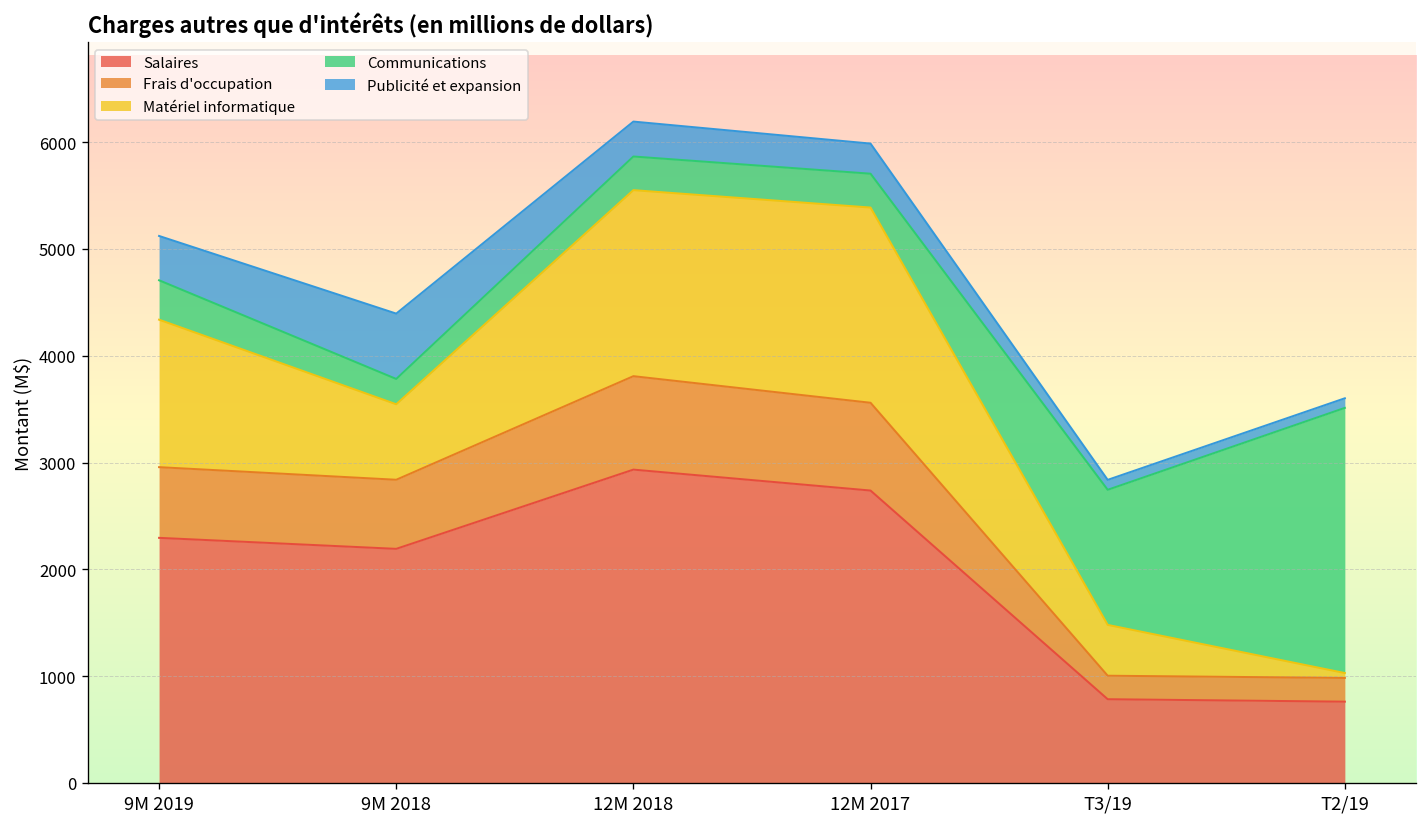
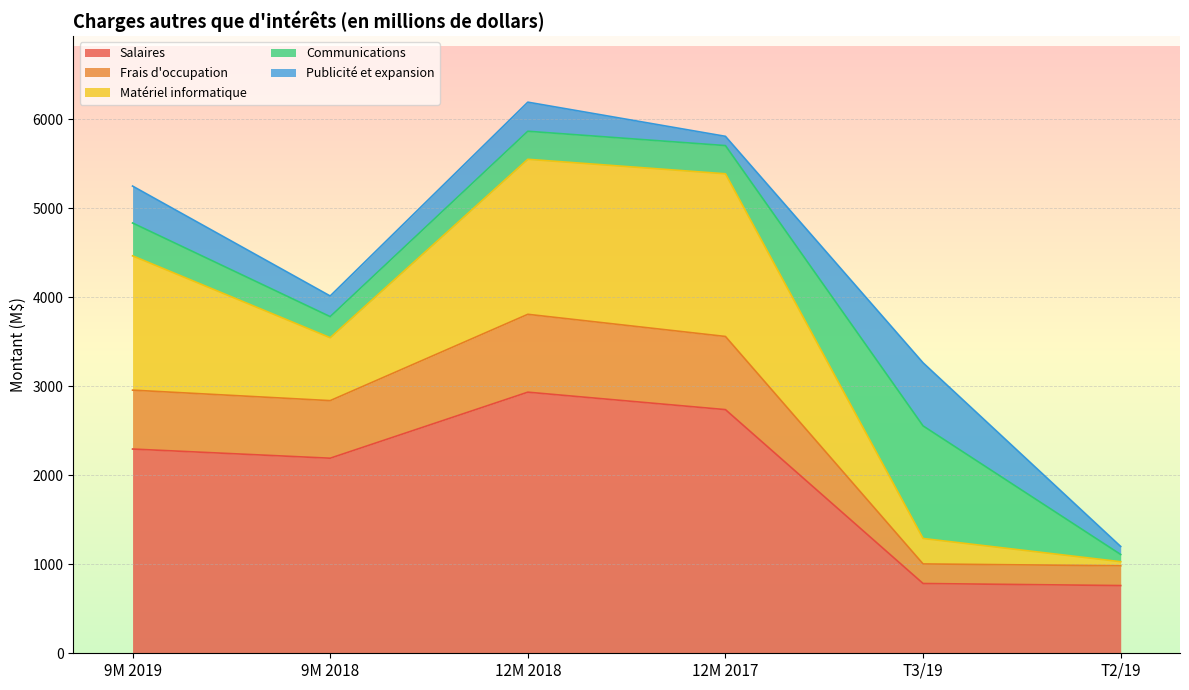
  {
    "Matériel informatique": {
-     "9M 2019": 1400,
+     "9M 2019": 1500,
      "9M 2018": 700,
      "12M 2018": 1700,
      "12M 2017": 1800,
-     "T3/19": 500,
+     "T3/19": 300,
      "T2/19": 0
    },
    "Communications": {
      "9M 2019": 400,
      "9M 2018": 200,
      "12M 2018": 300,
      "12M 2017": 300,
      "T3/19": 1300,
-     "T2/19": 2500
+     "T2/19": 100
    },
    "Publicité et expansion": {
      "9M 2019": 400,
-     "9M 2018": 600,
+     "9M 2018": 200,
      "12M 2018": 300,
-     "12M 2017": 300,
-     "T3/19": 100,
+     "12M 2017": 100,
+     "T3/19": 700,
      "T2/19": 100
    }
  }
